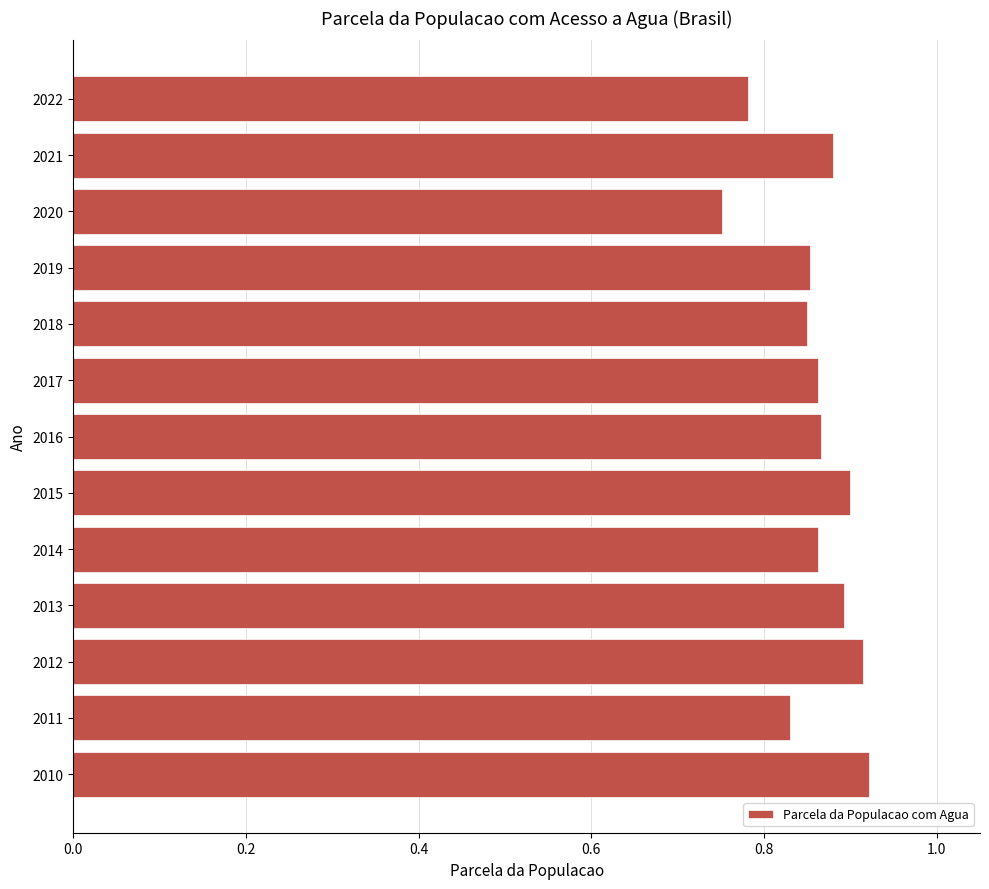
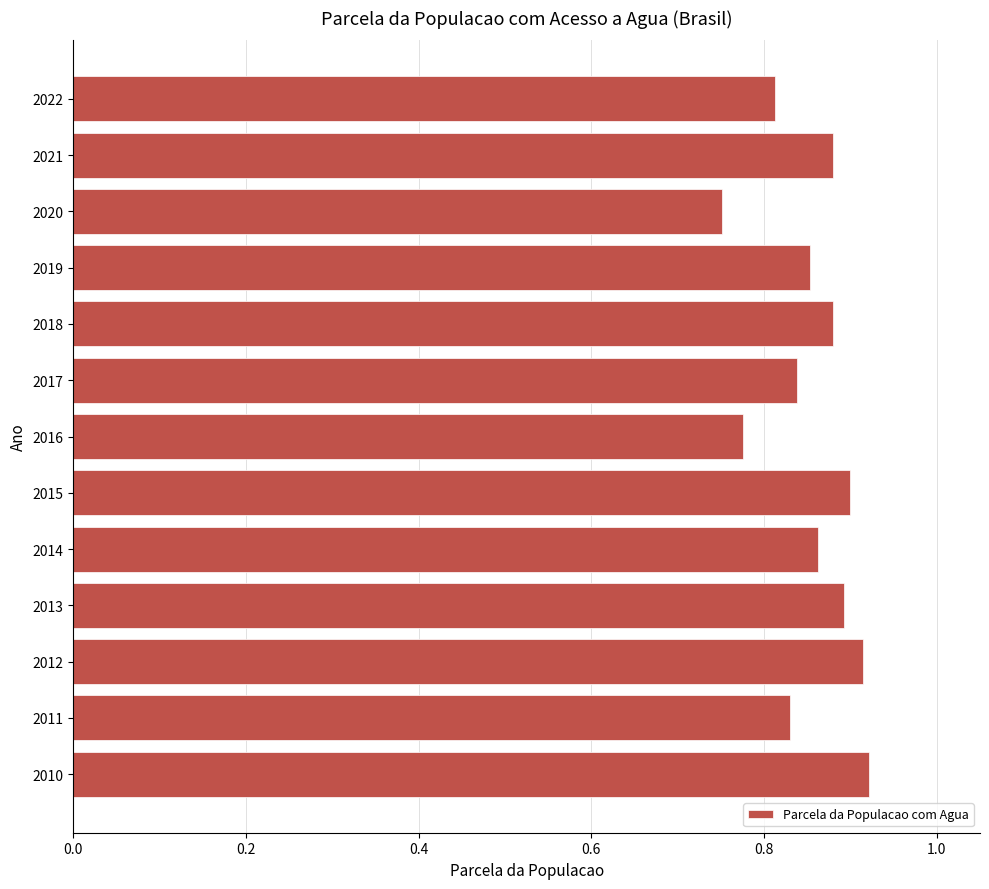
  {
-   "2022": 0.78,
+   "2022": 0.81,
    "2021": 0.88,
    "2020": 0.75,
    "2019": 0.85,
-   "2018": 0.85,
-   "2017": 0.86,
-   "2016": 0.87,
+   "2018": 0.88,
+   "2017": 0.84,
+   "2016": 0.78,
    "2015": 0.90,
    "2014": 0.86,
    "2013": 0.89,
    "2012": 0.92,
    "2011": 0.83,
    "2010": 0.92
  }
